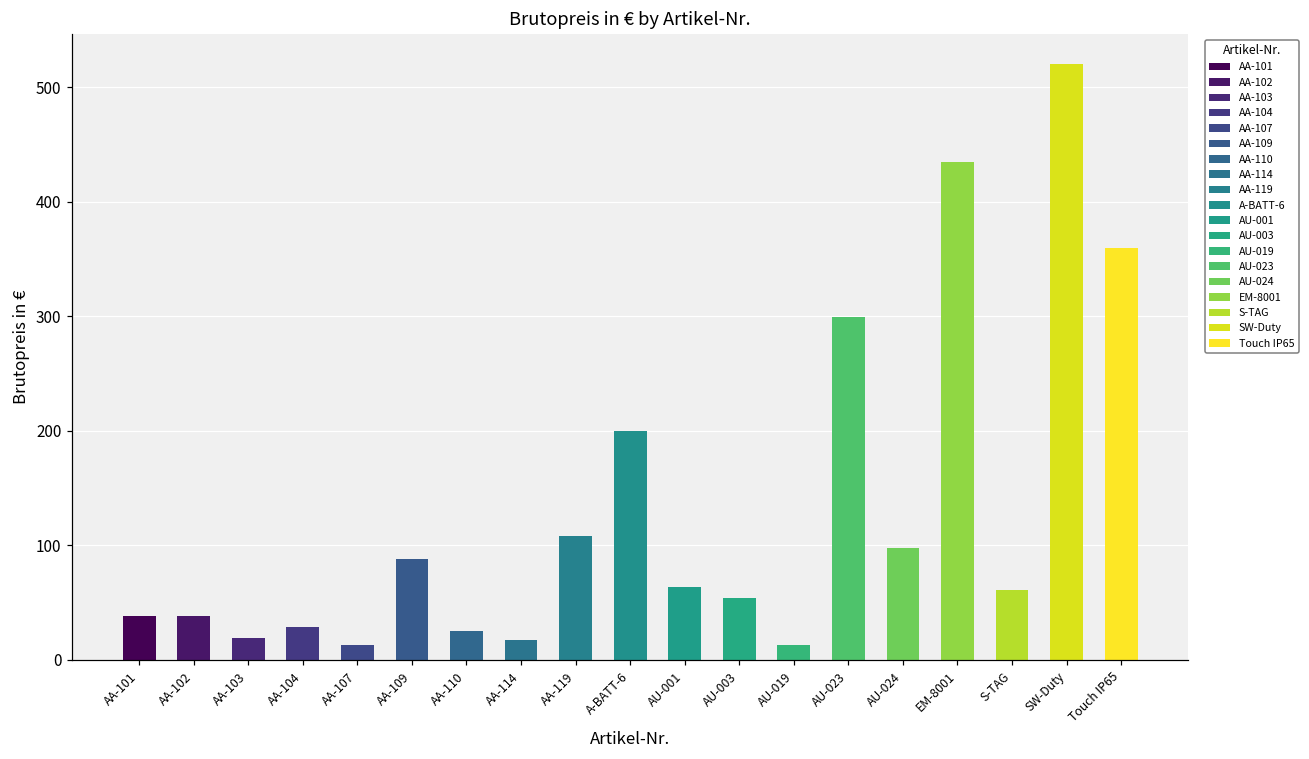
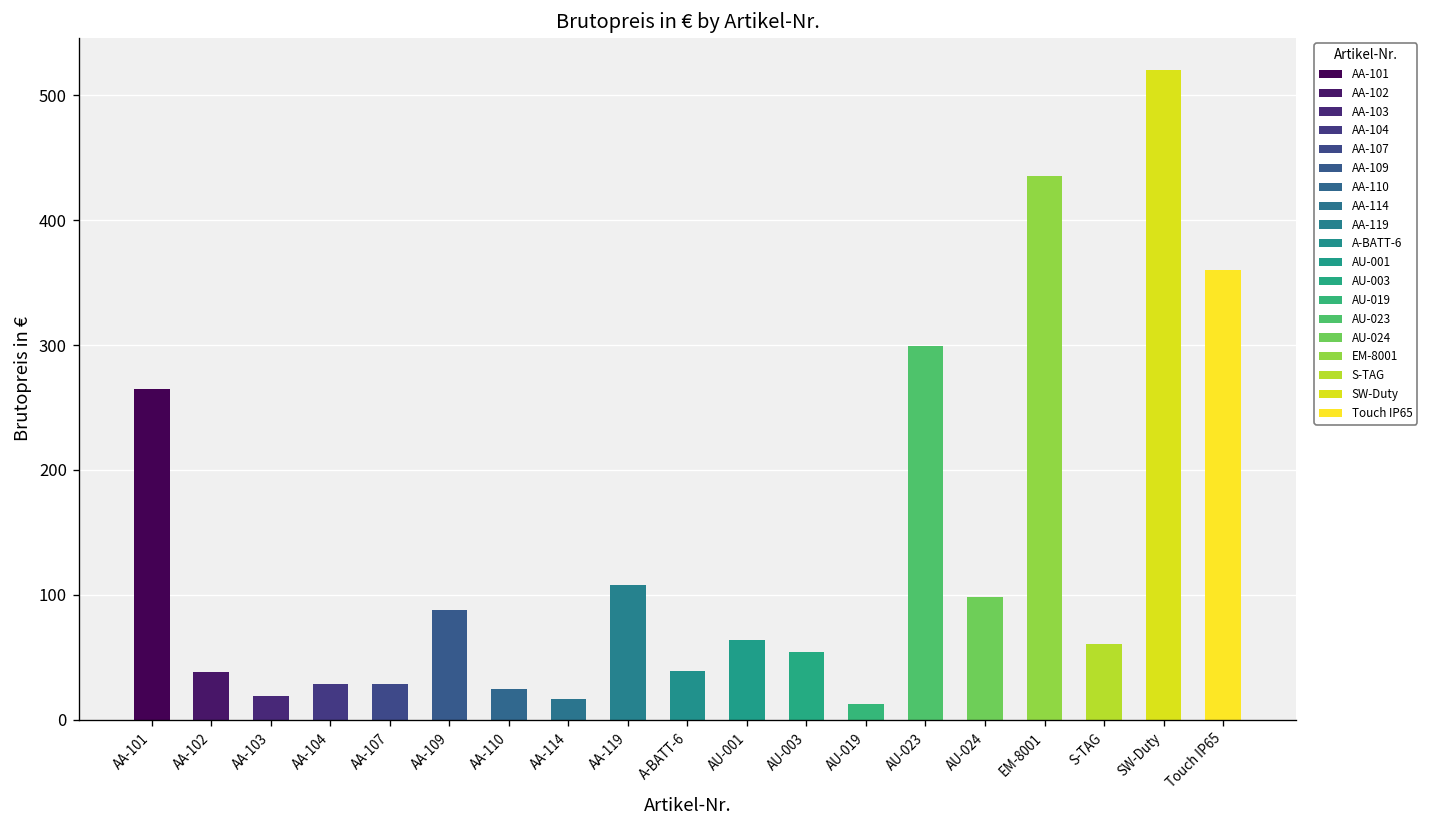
  {
-   "AA-101": 38,
+   "AA-101": 265,
    "AA-102": 38,
    "AA-103": 19,
    "AA-104": 29,
-   "AA-107": 13,
+   "AA-107": 29,
    "AA-109": 88,
    "AA-110": 25,
    "AA-114": 17,
    "AA-119": 108,
-   "A-BATT-6": 200,
+   "A-BATT-6": 39,
    "AU-001": 64,
    "AU-003": 54,
    "AU-019": 13,
    "AU-023": 299,
    "AU-024": 98,
    "EM-8001": 435,
    "S-TAG": 61,
    "SW-Duty": 520,
    "Touch IP65": 360
  }
